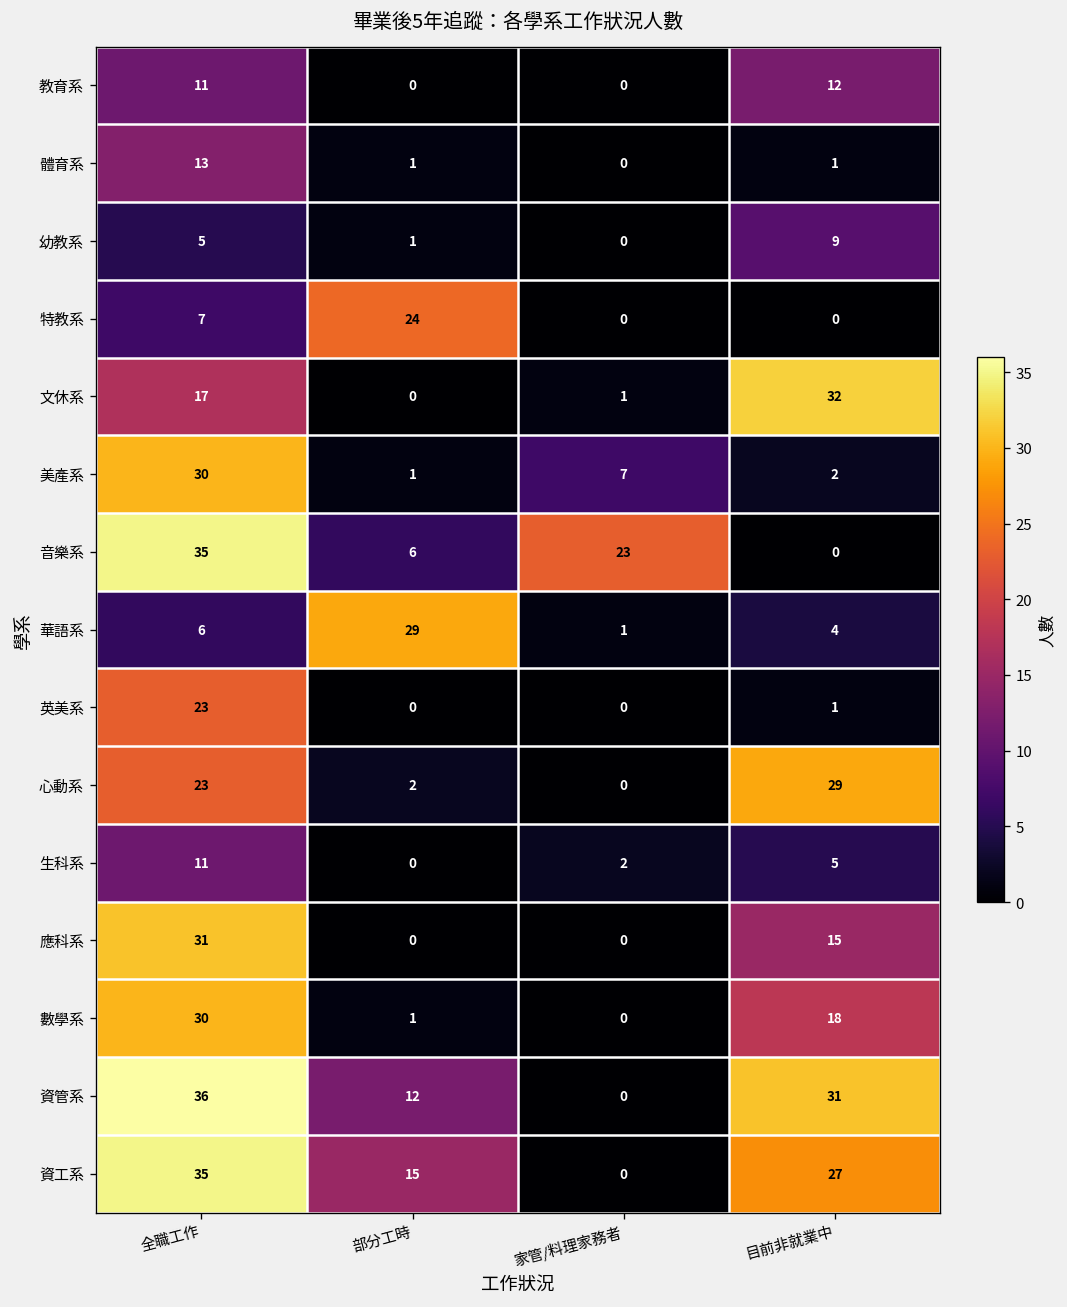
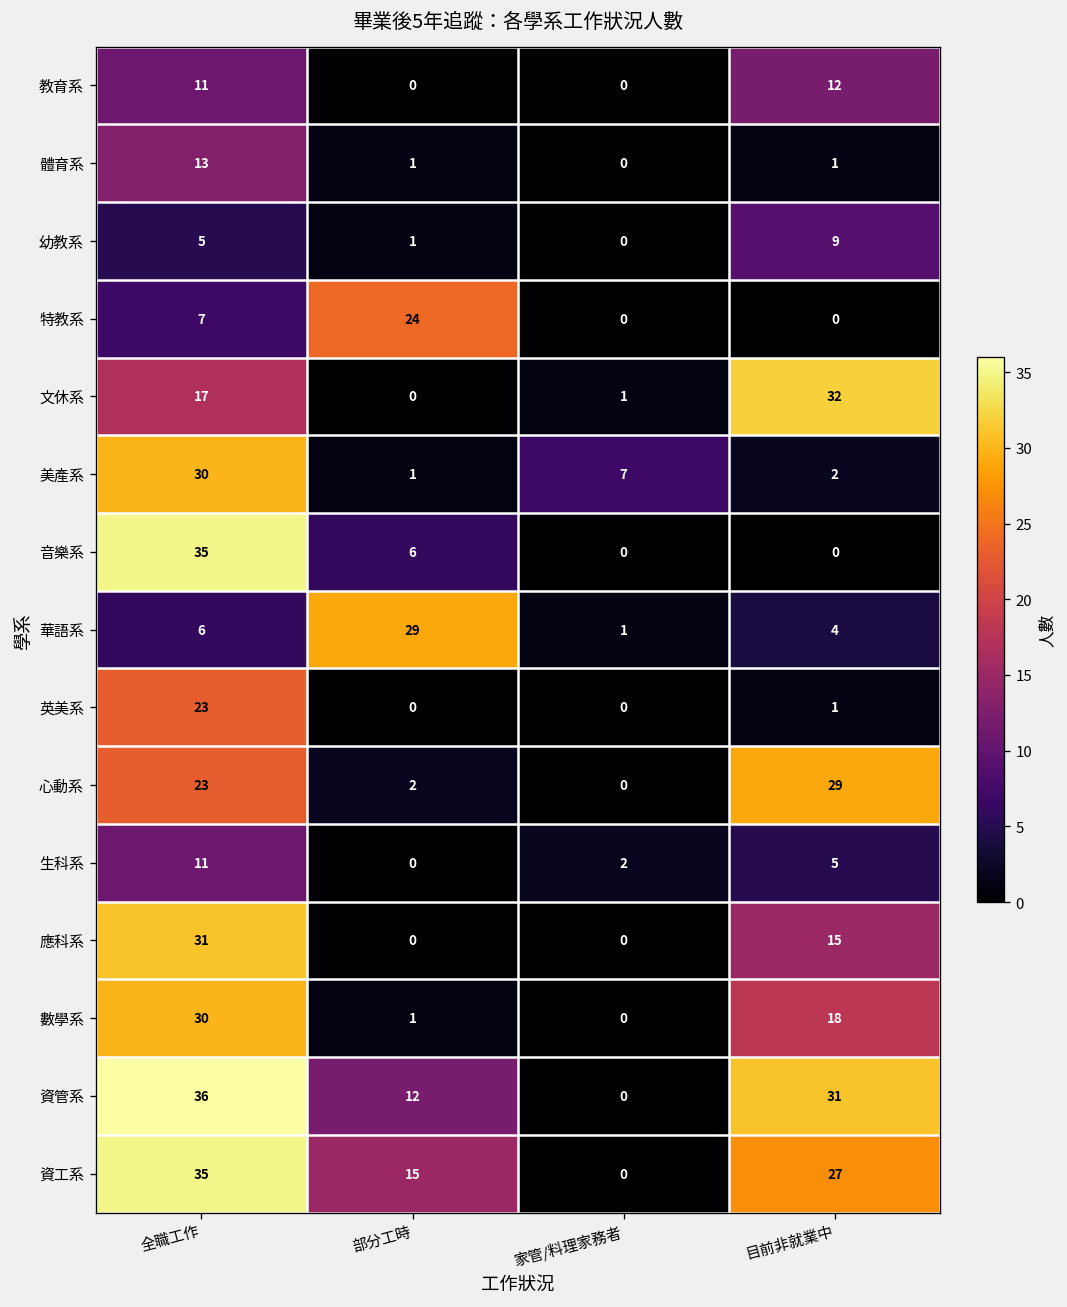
  {
    "教育系": {
      "全職工作": 11,
      "部分工時": 0,
      "家管/料理家務者": 0,
      "目前非就業中": 12
    },
    "體育系": {
      "全職工作": 13,
      "部分工時": 1,
      "家管/料理家務者": 0,
      "目前非就業中": 1
    },
    "幼教系": {
      "全職工作": 5,
      "部分工時": 1,
      "家管/料理家務者": 0,
      "目前非就業中": 9
    },
    "特教系": {
      "全職工作": 7,
      "部分工時": 24,
      "家管/料理家務者": 0,
      "目前非就業中": 0
    },
    "文休系": {
      "全職工作": 17,
      "部分工時": 0,
      "家管/料理家務者": 1,
      "目前非就業中": 32
    },
    "美產系": {
      "全職工作": 30,
      "部分工時": 1,
      "家管/料理家務者": 7,
      "目前非就業中": 2
    },
    "音樂系": {
      "全職工作": 35,
      "部分工時": 6,
-     "家管/料理家務者": 23,
+     "家管/料理家務者": 0,
      "目前非就業中": 0
    },
    "華語系": {
      "全職工作": 6,
      "部分工時": 29,
      "家管/料理家務者": 1,
      "目前非就業中": 4
    },
    "英美系": {
      "全職工作": 23,
      "部分工時": 0,
      "家管/料理家務者": 0,
      "目前非就業中": 1
    },
    "心動系": {
      "全職工作": 23,
      "部分工時": 2,
      "家管/料理家務者": 0,
      "目前非就業中": 29
    },
    "生科系": {
      "全職工作": 11,
      "部分工時": 0,
      "家管/料理家務者": 2,
      "目前非就業中": 5
    },
    "應科系": {
      "全職工作": 31,
      "部分工時": 0,
      "家管/料理家務者": 0,
      "目前非就業中": 15
    },
    "數學系": {
      "全職工作": 30,
      "部分工時": 1,
      "家管/料理家務者": 0,
      "目前非就業中": 18
    },
    "資管系": {
      "全職工作": 36,
      "部分工時": 12,
      "家管/料理家務者": 0,
      "目前非就業中": 31
    },
    "資工系": {
      "全職工作": 35,
      "部分工時": 15,
      "家管/料理家務者": 0,
      "目前非就業中": 27
    }
  }
